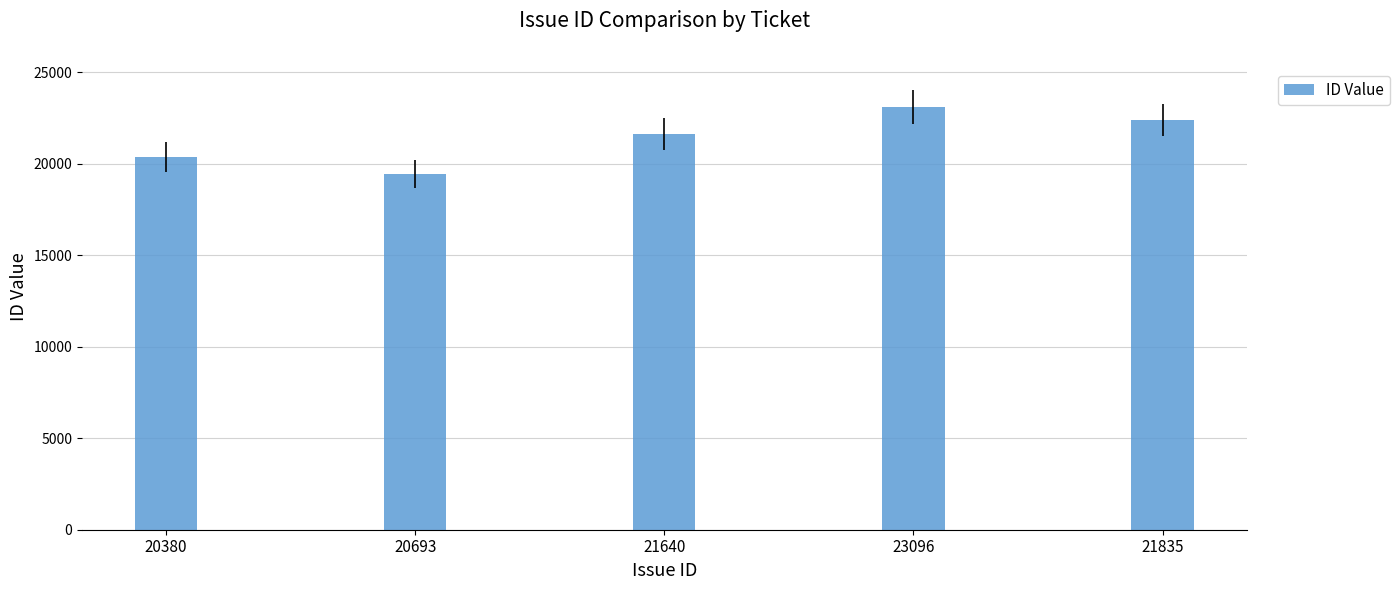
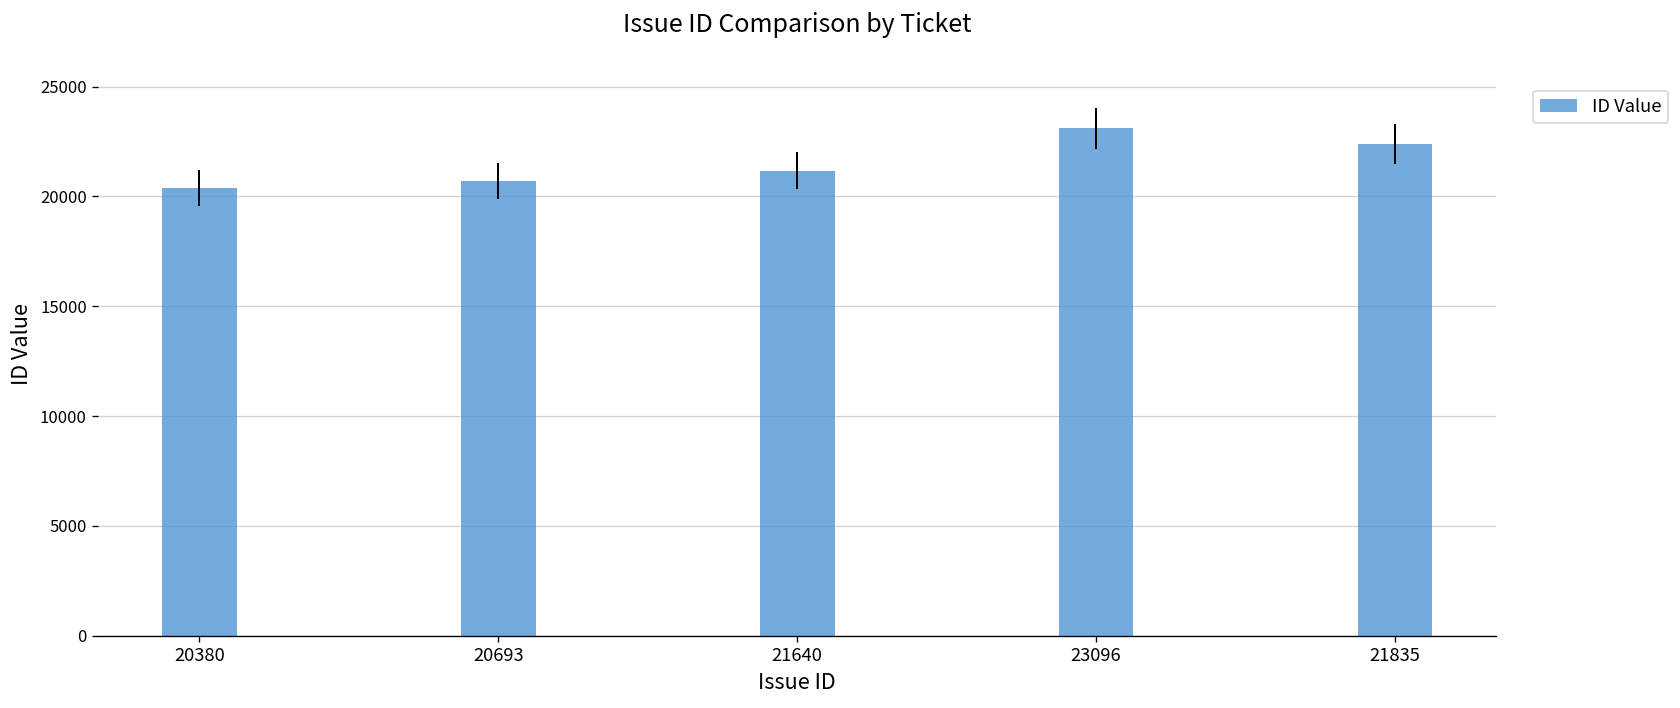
  {
    "20380": 20400,
-   "20693": 19500,
-   "21640": 21600,
+   "20693": 20700,
+   "21640": 21200,
    "23096": 23100,
    "21835": 22400
  }
